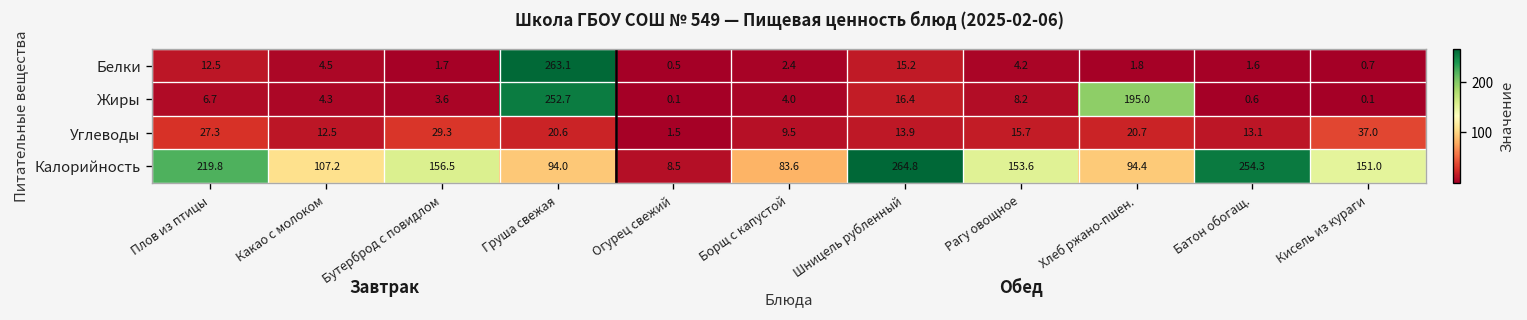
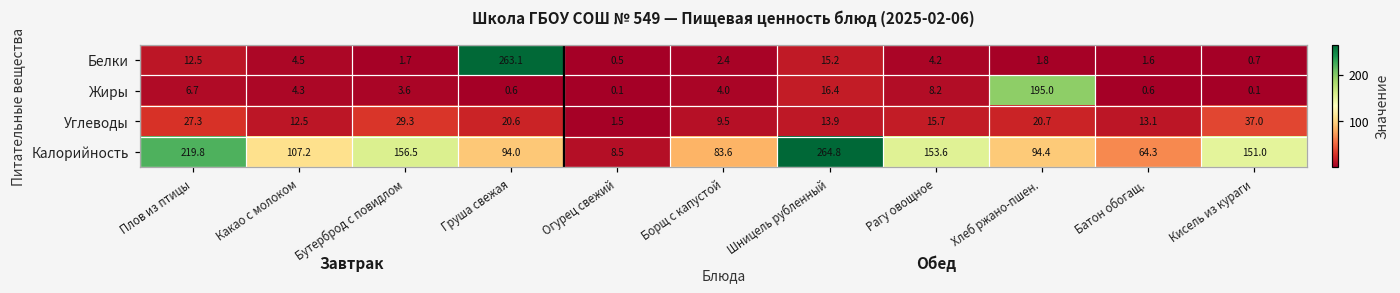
  {
    "Белки": {
      "Плов из птицы": 12.5,
      "Какао с молоком": 4.5,
      "Бутерброд с повидлом": 1.7,
      "Груша свежая": 263.1,
      "Огурец свежий": 0.5,
      "Борщ с капустой": 2.4,
      "Шницель рубленный": 15.2,
      "Рагу овощное": 4.2,
      "Хлеб ржано-пшен.": 1.8,
      "Батон обогащ.": 1.6,
      "Кисель из кураги": 0.7
    },
    "Жиры": {
      "Плов из птицы": 6.7,
      "Какао с молоком": 4.3,
      "Бутерброд с повидлом": 3.6,
-     "Груша свежая": 252.7,
+     "Груша свежая": 0.6,
      "Огурец свежий": 0.1,
      "Борщ с капустой": 4.0,
      "Шницель рубленный": 16.4,
      "Рагу овощное": 8.2,
      "Хлеб ржано-пшен.": 195.0,
      "Батон обогащ.": 0.6,
      "Кисель из кураги": 0.1
    },
    "Углеводы": {
      "Плов из птицы": 27.3,
      "Какао с молоком": 12.5,
      "Бутерброд с повидлом": 29.3,
      "Груша свежая": 20.6,
      "Огурец свежий": 1.5,
      "Борщ с капустой": 9.5,
      "Шницель рубленный": 13.9,
      "Рагу овощное": 15.7,
      "Хлеб ржано-пшен.": 20.7,
      "Батон обогащ.": 13.1,
      "Кисель из кураги": 37.0
    },
    "Калорийность": {
      "Плов из птицы": 219.8,
      "Какао с молоком": 107.2,
      "Бутерброд с повидлом": 156.5,
      "Груша свежая": 94.0,
      "Огурец свежий": 8.5,
      "Борщ с капустой": 83.6,
      "Шницель рубленный": 264.8,
      "Рагу овощное": 153.6,
      "Хлеб ржано-пшен.": 94.4,
-     "Батон обогащ.": 254.3,
+     "Батон обогащ.": 64.3,
      "Кисель из кураги": 151.0
    }
  }
